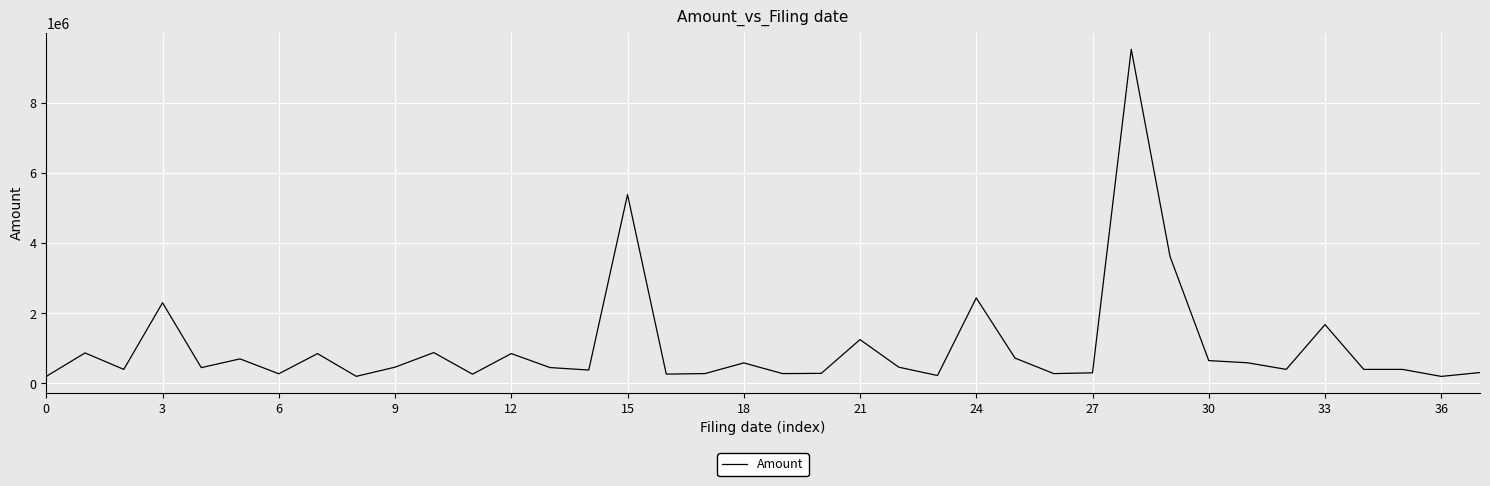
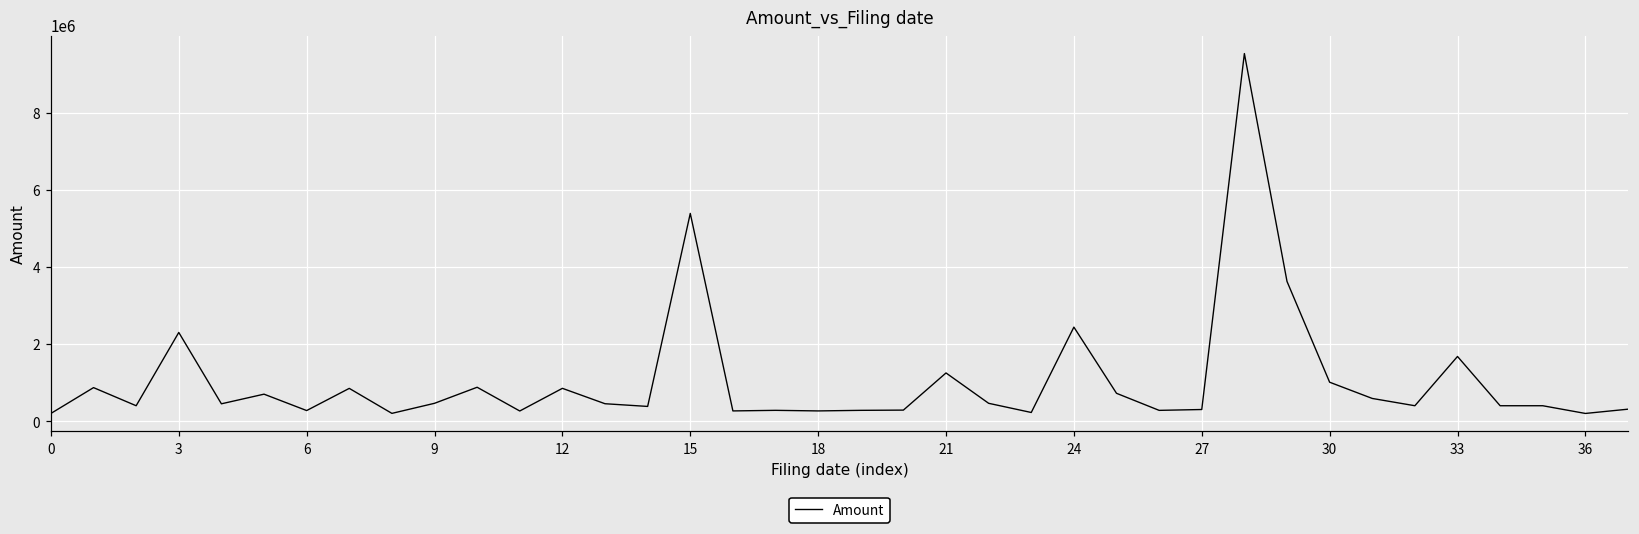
  {
    "0": 200000,
    "3": 2300000,
    "6": 300000,
    "9": 500000,
    "12": 900000,
    "15": 5400000,
-   "18": 600000,
+   "18": 300000,
    "21": 1300000,
    "24": 2400000,
    "27": 300000,
-   "30": 700000,
+   "30": 1000000,
    "33": 1700000,
    "36": 200000
  }
